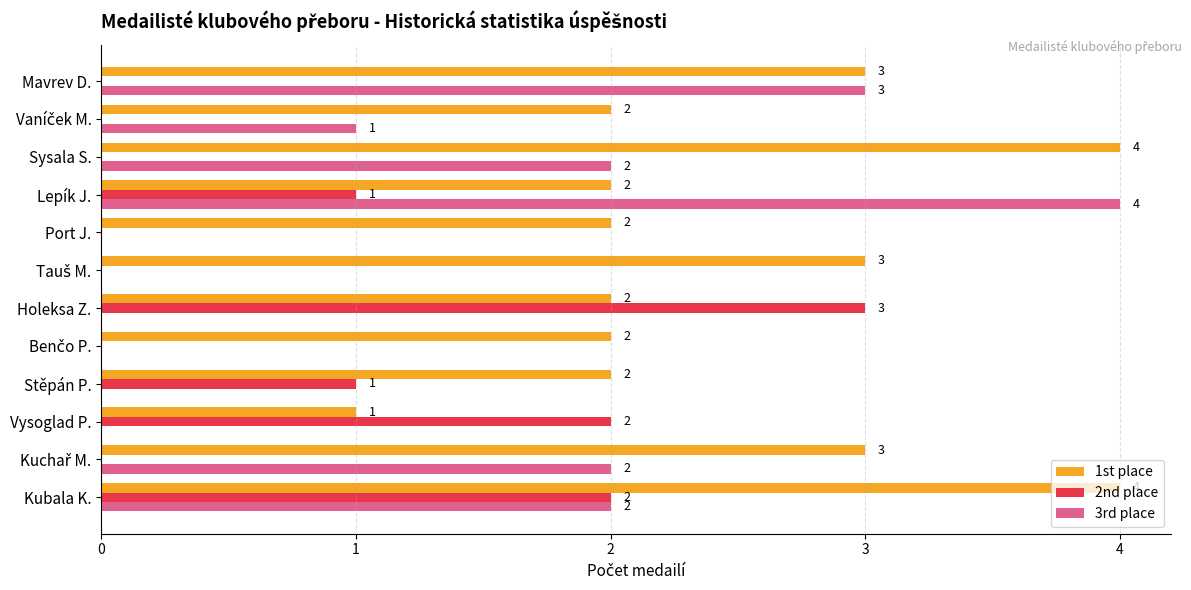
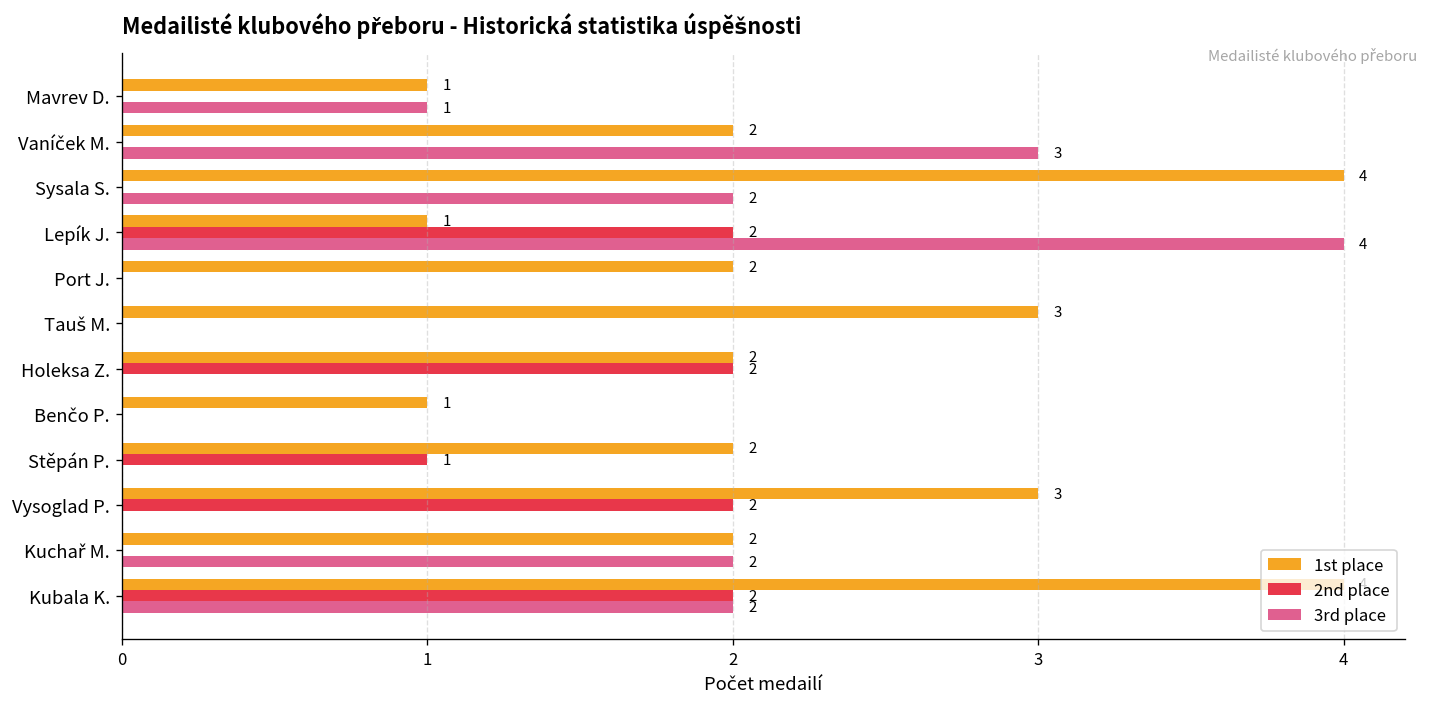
  {
    "1st place": {
-     "Mavrev D.": 3,
+     "Mavrev D.": 1,
      "Vaníček M.": 2,
      "Sysala S.": 4,
-     "Lepík J.": 2,
+     "Lepík J.": 1,
      "Port J.": 2,
      "Tauš M.": 3,
      "Holeksa Z.": 2,
-     "Benčo P.": 2,
+     "Benčo P.": 1,
      "Stěpán P.": 2,
-     "Vysoglad P.": 1,
-     "Kuchař M.": 3
+     "Vysoglad P.": 3,
+     "Kuchař M.": 2
    },
    "2nd place": {
-     "Lepík J.": 1,
-     "Holeksa Z.": 3,
+     "Lepík J.": 2,
+     "Holeksa Z.": 2,
      "Stěpán P.": 1,
      "Vysoglad P.": 2
    },
    "3rd place": {
-     "Mavrev D.": 3,
-     "Vaníček M.": 1,
+     "Mavrev D.": 1,
+     "Vaníček M.": 3,
      "Sysala S.": 2,
      "Lepík J.": 4,
      "Kuchař M.": 2
    }
  }
